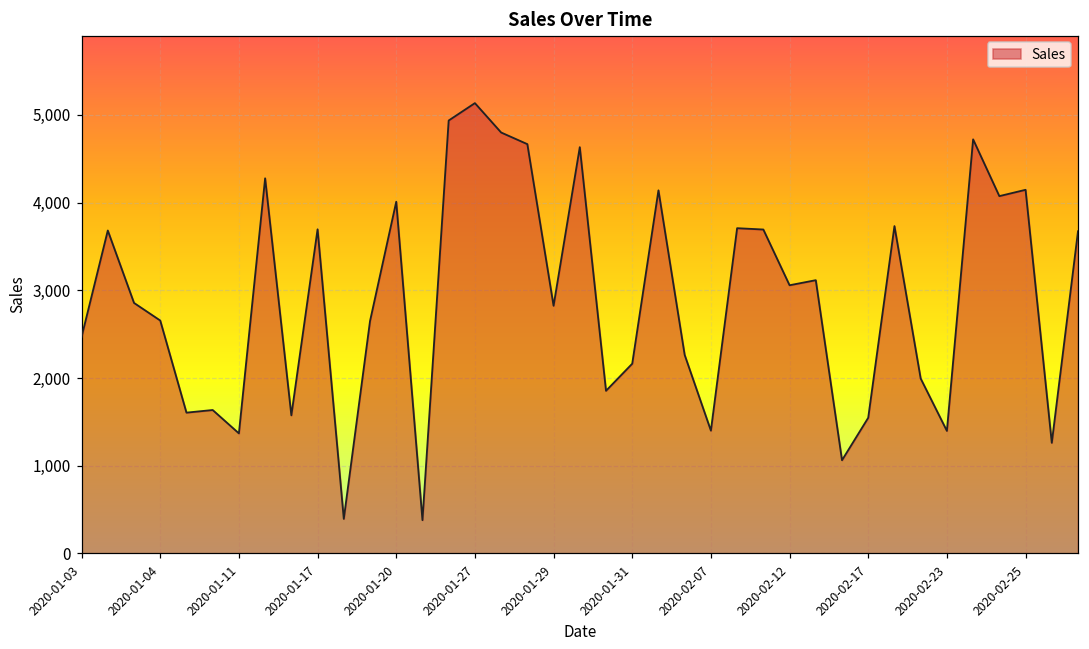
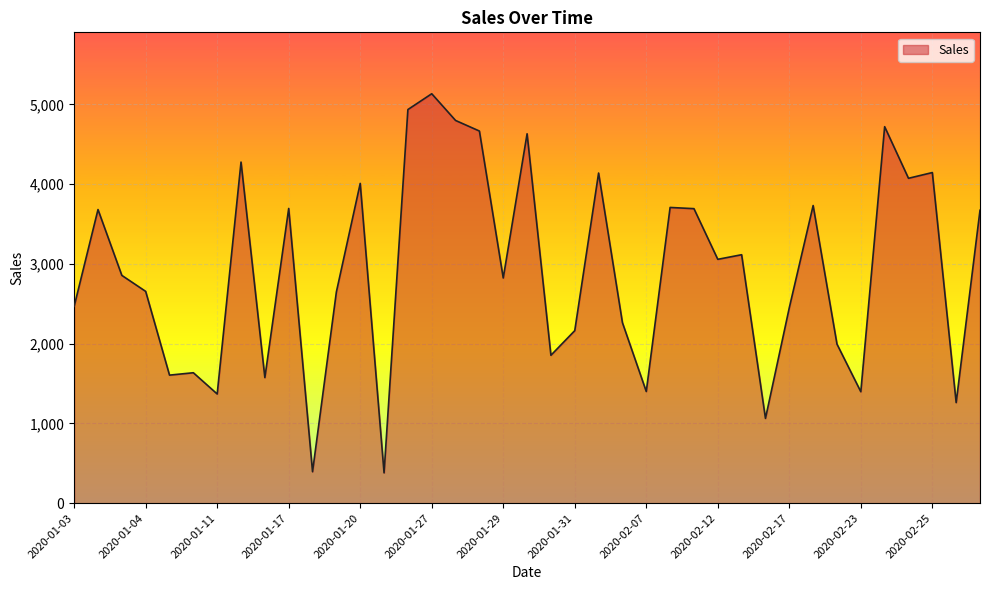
  {
    "2020-02-07": "1,400",
-   "2020-02-17": "1,500",
+   "2020-02-17": "2,500",
    "2020-02-25": "4,100"
  }
